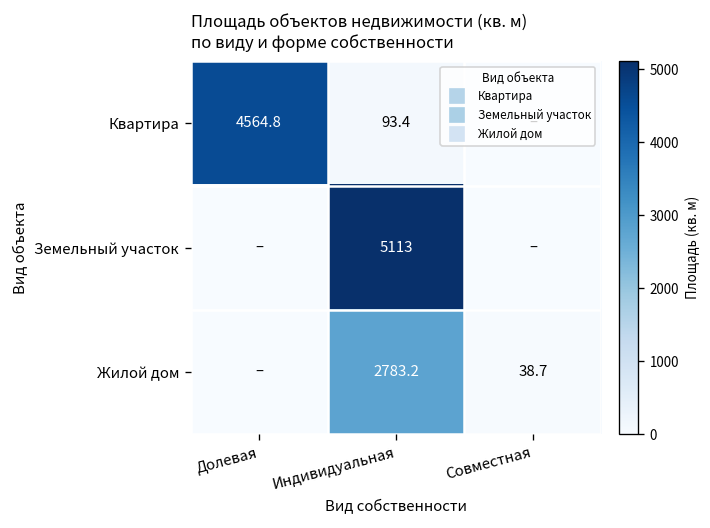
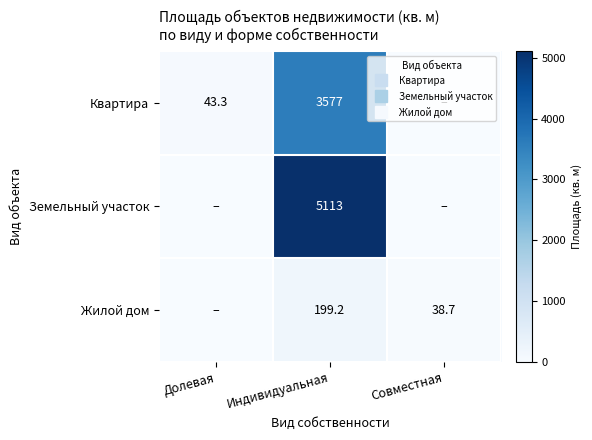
  {
    "Квартира": {
-     "Долевая": 4564.8,
-     "Индивидуальная": 93.4
+     "Долевая": 43.3,
+     "Индивидуальная": 3577
    },
    "Земельный участок": {
      "Индивидуальная": 5113
    },
    "Жилой дом": {
-     "Индивидуальная": 2783.2,
+     "Индивидуальная": 199.2,
      "Совместная": 38.7
    }
  }
